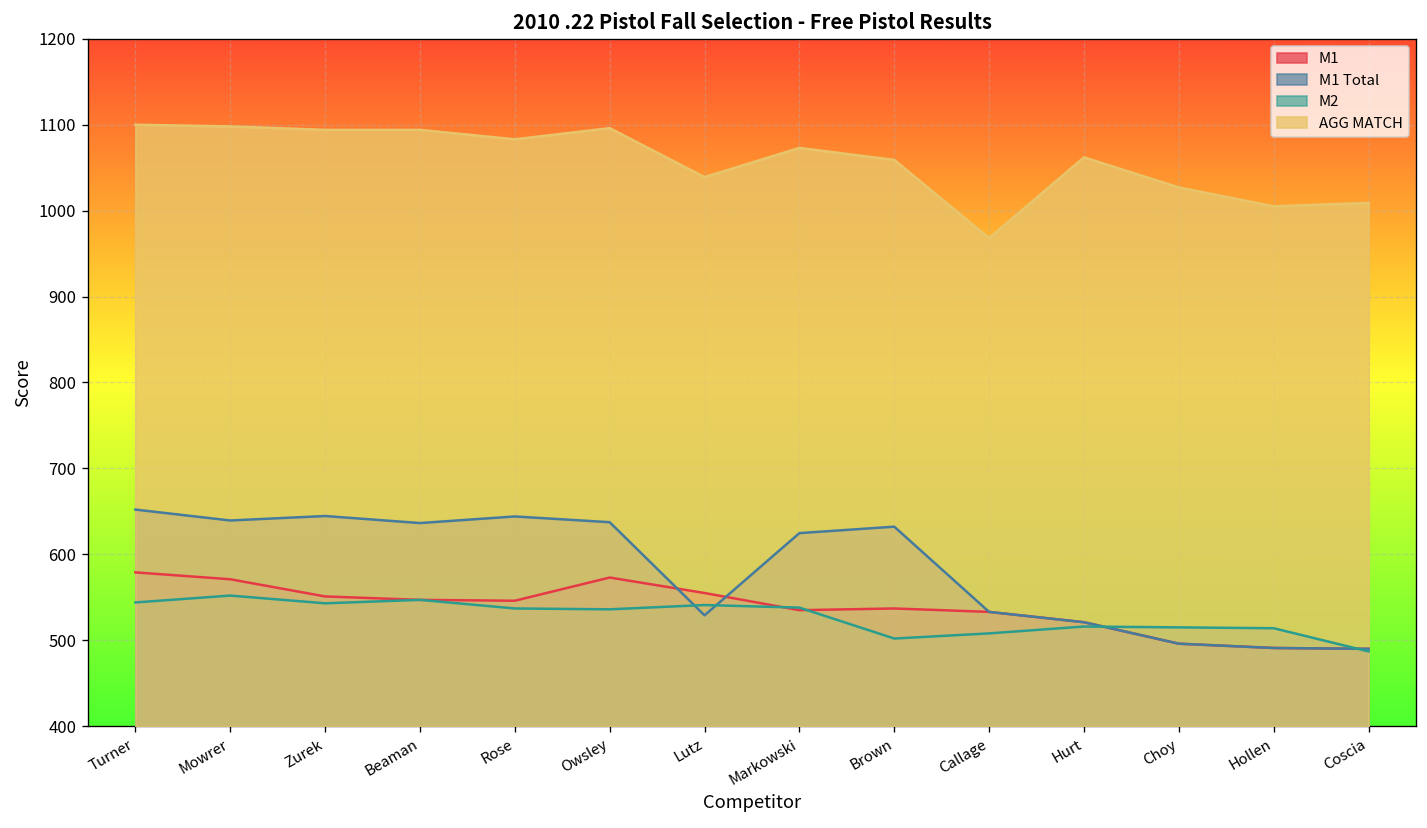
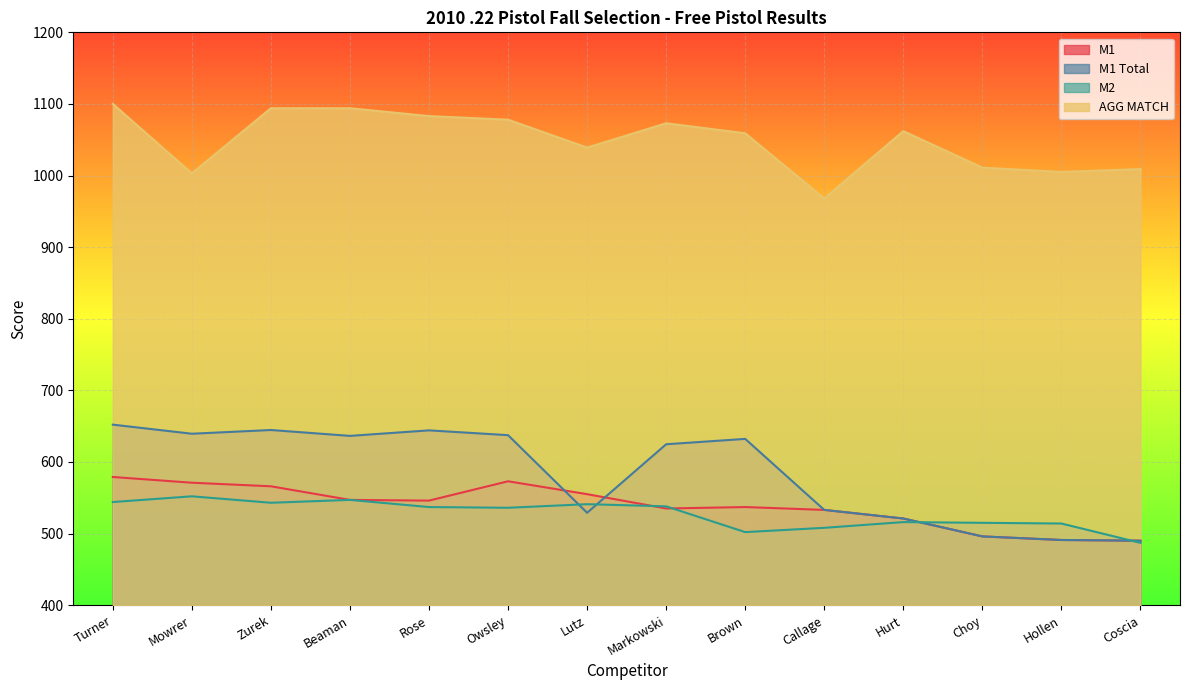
  {
    "M1": {
      "Turner": 580,
      "Mowrer": 570,
-     "Zurek": 550,
+     "Zurek": 570,
      "Rose": 550,
      "Owsley": 570,
      "Lutz": 560,
      "Brown": 540
    },
    "AGG MATCH": {
      "Turner": 1100,
-     "Mowrer": 1100,
+     "Mowrer": 1000,
      "Zurek": 1090,
      "Beaman": 1090,
      "Rose": 1080,
-     "Owsley": 1100,
+     "Owsley": 1080,
      "Lutz": 1040,
      "Markowski": 1070,
      "Brown": 1060,
      "Callage": 970,
      "Hurt": 1060,
-     "Choy": 1030,
+     "Choy": 1010,
      "Hollen": 1010,
      "Coscia": 1010
    }
  }
